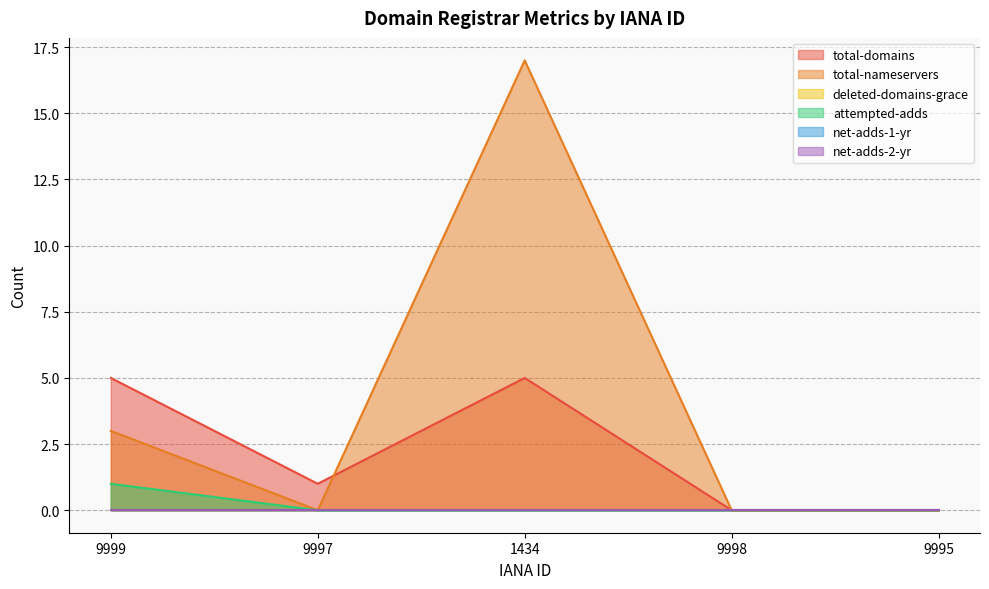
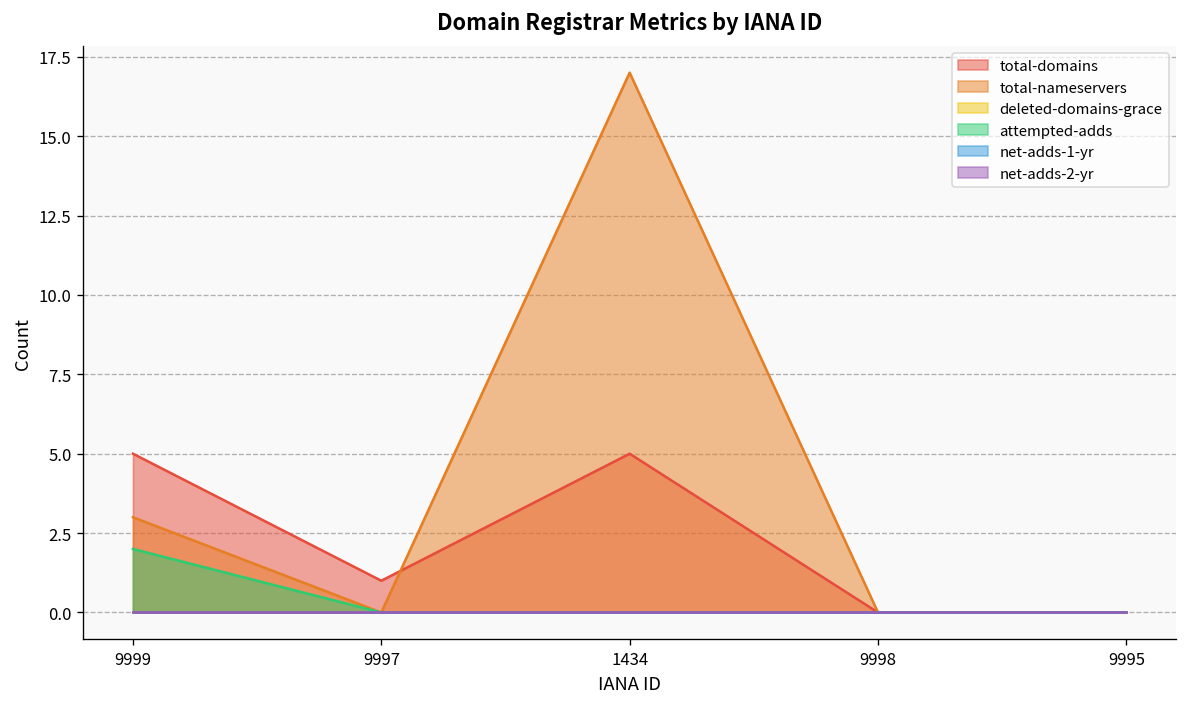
  {
    "net-adds-2-yr": {
      "9999": 0
    },
    "attempted-adds": {
-     "9999": 1
+     "9999": 2
    }
  }
